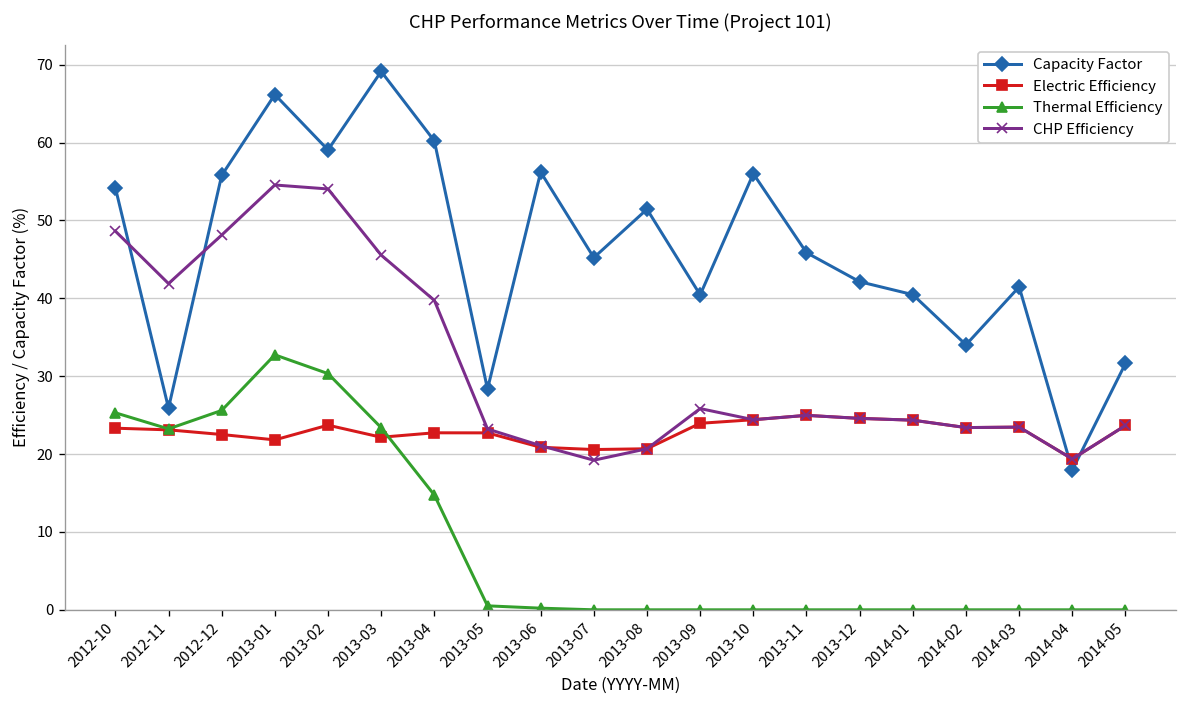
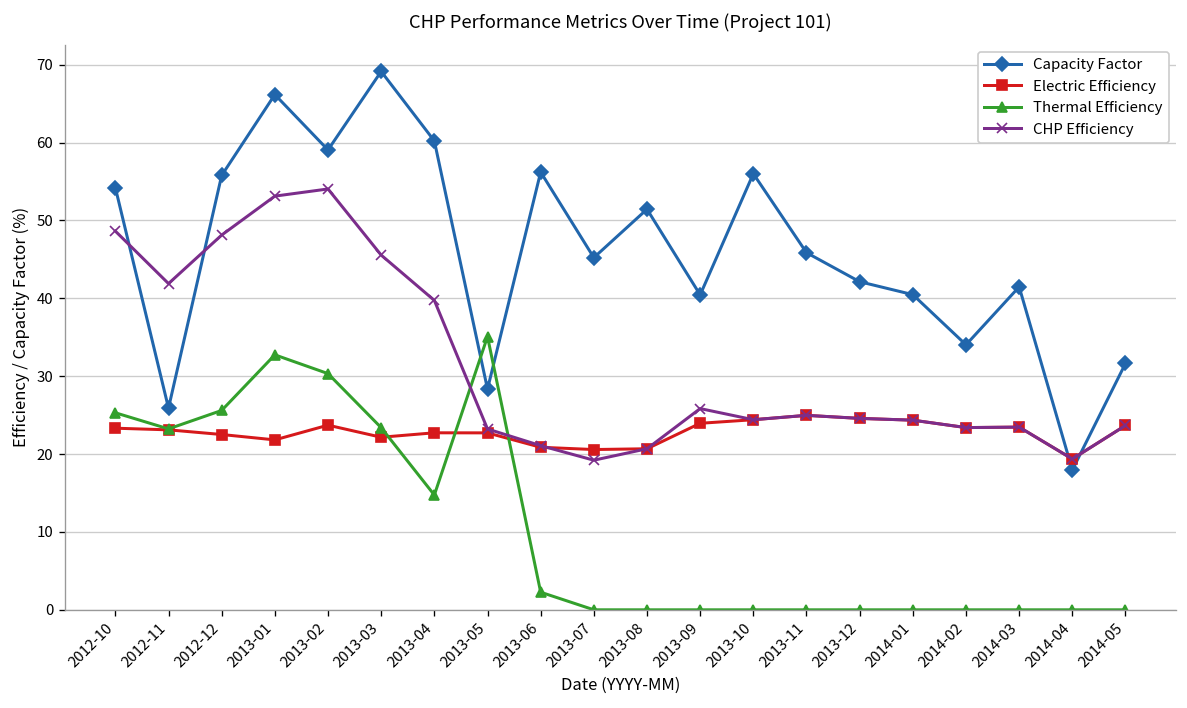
  {
    "Capacity Factor": {
      "2012-10": 54,
      "2012-11": 26,
      "2012-12": 56,
      "2013-01": 66,
      "2013-02": 59,
      "2013-03": 69,
      "2013-04": 60,
      "2013-05": 28,
      "2013-06": 56,
      "2013-07": 45,
      "2013-08": 51,
      "2013-09": 40,
      "2013-10": 56,
      "2013-11": 46,
      "2013-12": 42,
      "2014-01": 40,
      "2014-02": 34,
      "2014-03": 41,
      "2014-04": 18,
      "2014-05": 32
    },
    "Electric Efficiency": {
      "2012-10": 23,
      "2012-12": 23,
      "2013-01": 22,
      "2013-02": 24,
      "2013-03": 22,
      "2013-04": 23,
      "2013-05": 23,
      "2013-07": 21,
      "2013-09": 24
    },
    "Thermal Efficiency": {
      "2012-10": 25,
      "2012-12": 26,
      "2013-01": 33,
      "2013-02": 30,
      "2013-03": 23,
      "2013-04": 15,
-     "2013-05": 1,
-     "2013-06": 0,
+     "2013-05": 35,
+     "2013-06": 2,
      "2013-07": 0,
      "2013-08": 0,
      "2013-09": 0,
      "2013-10": 0,
      "2013-11": 0,
      "2013-12": 0,
      "2014-01": 0,
      "2014-02": 0,
      "2014-03": 0,
      "2014-04": 0,
      "2014-05": 0
    },
    "CHP Efficiency": {
      "2012-10": 49,
      "2012-11": 42,
      "2012-12": 48,
-     "2013-01": 55,
+     "2013-01": 53,
      "2013-02": 54,
      "2013-03": 46,
      "2013-04": 40,
      "2013-05": 23,
      "2013-07": 19,
      "2013-09": 26
    }
  }
